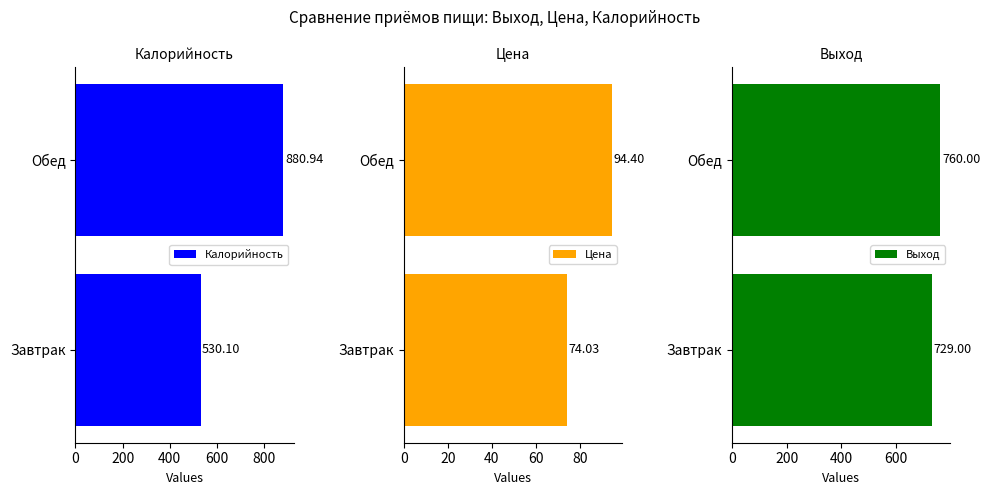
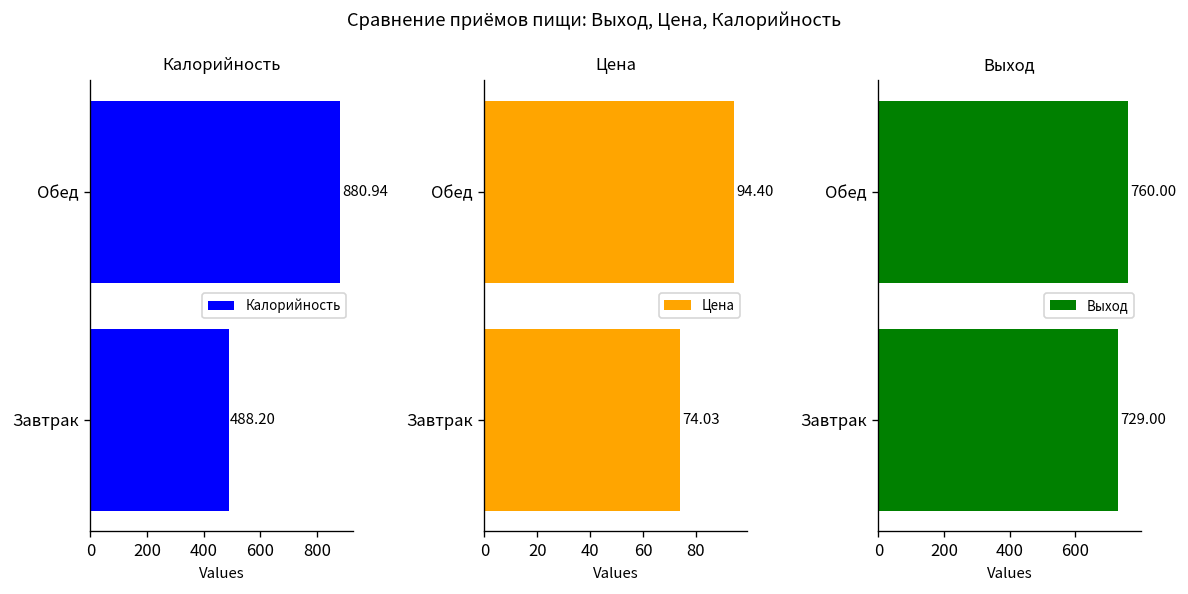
  {
    "Калорийность": {
      "Обед": 880.94,
-     "Завтрак": 530.10
+     "Завтрак": 488.20
    },
    "Цена": {
      "Обед": 94.40,
      "Завтрак": 74.03
    },
    "Выход": {
      "Обед": 760.00,
      "Завтрак": 729.00
    }
  }
